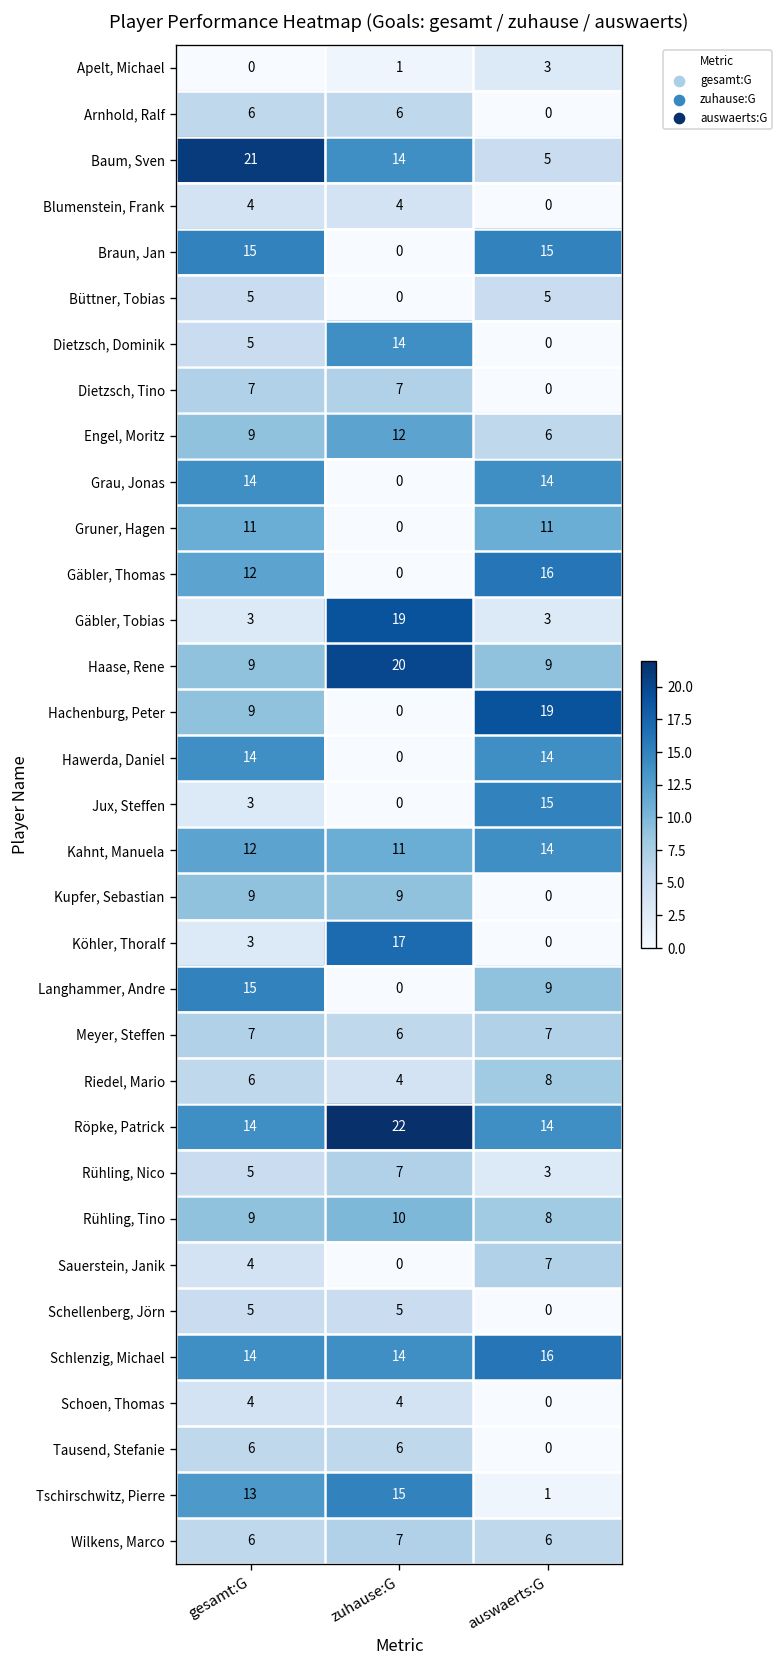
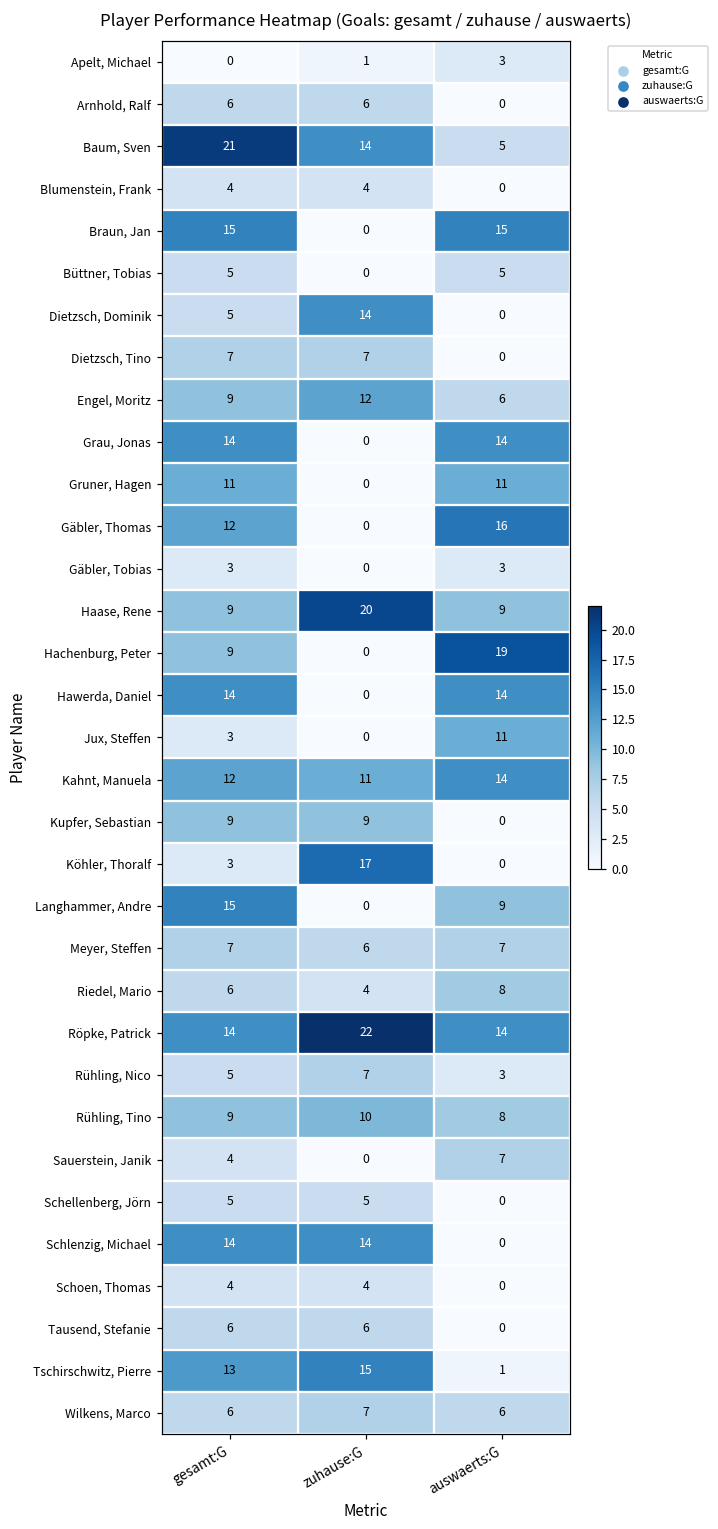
  {
    "Apelt, Michael": {
      "gesamt:G": 0,
      "zuhause:G": 1,
      "auswaerts:G": 3
    },
    "Arnhold, Ralf": {
      "gesamt:G": 6,
      "zuhause:G": 6,
      "auswaerts:G": 0
    },
    "Baum, Sven": {
      "gesamt:G": 21,
      "zuhause:G": 14,
      "auswaerts:G": 5
    },
    "Blumenstein, Frank": {
      "gesamt:G": 4,
      "zuhause:G": 4,
      "auswaerts:G": 0
    },
    "Braun, Jan": {
      "gesamt:G": 15,
      "zuhause:G": 0,
      "auswaerts:G": 15
    },
    "Büttner, Tobias": {
      "gesamt:G": 5,
      "zuhause:G": 0,
      "auswaerts:G": 5
    },
    "Dietzsch, Dominik": {
      "gesamt:G": 5,
      "zuhause:G": 14,
      "auswaerts:G": 0
    },
    "Dietzsch, Tino": {
      "gesamt:G": 7,
      "zuhause:G": 7,
      "auswaerts:G": 0
    },
    "Engel, Moritz": {
      "gesamt:G": 9,
      "zuhause:G": 12,
      "auswaerts:G": 6
    },
    "Grau, Jonas": {
      "gesamt:G": 14,
      "zuhause:G": 0,
      "auswaerts:G": 14
    },
    "Gruner, Hagen": {
      "gesamt:G": 11,
      "zuhause:G": 0,
      "auswaerts:G": 11
    },
    "Gäbler, Thomas": {
      "gesamt:G": 12,
      "zuhause:G": 0,
      "auswaerts:G": 16
    },
    "Gäbler, Tobias": {
      "gesamt:G": 3,
-     "zuhause:G": 19,
+     "zuhause:G": 0,
      "auswaerts:G": 3
    },
    "Haase, Rene": {
      "gesamt:G": 9,
      "zuhause:G": 20,
      "auswaerts:G": 9
    },
    "Hachenburg, Peter": {
      "gesamt:G": 9,
      "zuhause:G": 0,
      "auswaerts:G": 19
    },
    "Hawerda, Daniel": {
      "gesamt:G": 14,
      "zuhause:G": 0,
      "auswaerts:G": 14
    },
    "Jux, Steffen": {
      "gesamt:G": 3,
      "zuhause:G": 0,
-     "auswaerts:G": 15
+     "auswaerts:G": 11
    },
    "Kahnt, Manuela": {
      "gesamt:G": 12,
      "zuhause:G": 11,
      "auswaerts:G": 14
    },
    "Kupfer, Sebastian": {
      "gesamt:G": 9,
      "zuhause:G": 9,
      "auswaerts:G": 0
    },
    "Köhler, Thoralf": {
      "gesamt:G": 3,
      "zuhause:G": 17,
      "auswaerts:G": 0
    },
    "Langhammer, Andre": {
      "gesamt:G": 15,
      "zuhause:G": 0,
      "auswaerts:G": 9
    },
    "Meyer, Steffen": {
      "gesamt:G": 7,
      "zuhause:G": 6,
      "auswaerts:G": 7
    },
    "Riedel, Mario": {
      "gesamt:G": 6,
      "zuhause:G": 4,
      "auswaerts:G": 8
    },
    "Röpke, Patrick": {
      "gesamt:G": 14,
      "zuhause:G": 22,
      "auswaerts:G": 14
    },
    "Rühling, Nico": {
      "gesamt:G": 5,
      "zuhause:G": 7,
      "auswaerts:G": 3
    },
    "Rühling, Tino": {
      "gesamt:G": 9,
      "zuhause:G": 10,
      "auswaerts:G": 8
    },
    "Sauerstein, Janik": {
      "gesamt:G": 4,
      "zuhause:G": 0,
      "auswaerts:G": 7
    },
    "Schellenberg, Jörn": {
      "gesamt:G": 5,
      "zuhause:G": 5,
      "auswaerts:G": 0
    },
    "Schlenzig, Michael": {
      "gesamt:G": 14,
      "zuhause:G": 14,
-     "auswaerts:G": 16
+     "auswaerts:G": 0
    },
    "Schoen, Thomas": {
      "gesamt:G": 4,
      "zuhause:G": 4,
      "auswaerts:G": 0
    },
    "Tausend, Stefanie": {
      "gesamt:G": 6,
      "zuhause:G": 6,
      "auswaerts:G": 0
    },
    "Tschirschwitz, Pierre": {
      "gesamt:G": 13,
      "zuhause:G": 15,
      "auswaerts:G": 1
    },
    "Wilkens, Marco": {
      "gesamt:G": 6,
      "zuhause:G": 7,
      "auswaerts:G": 6
    }
  }
